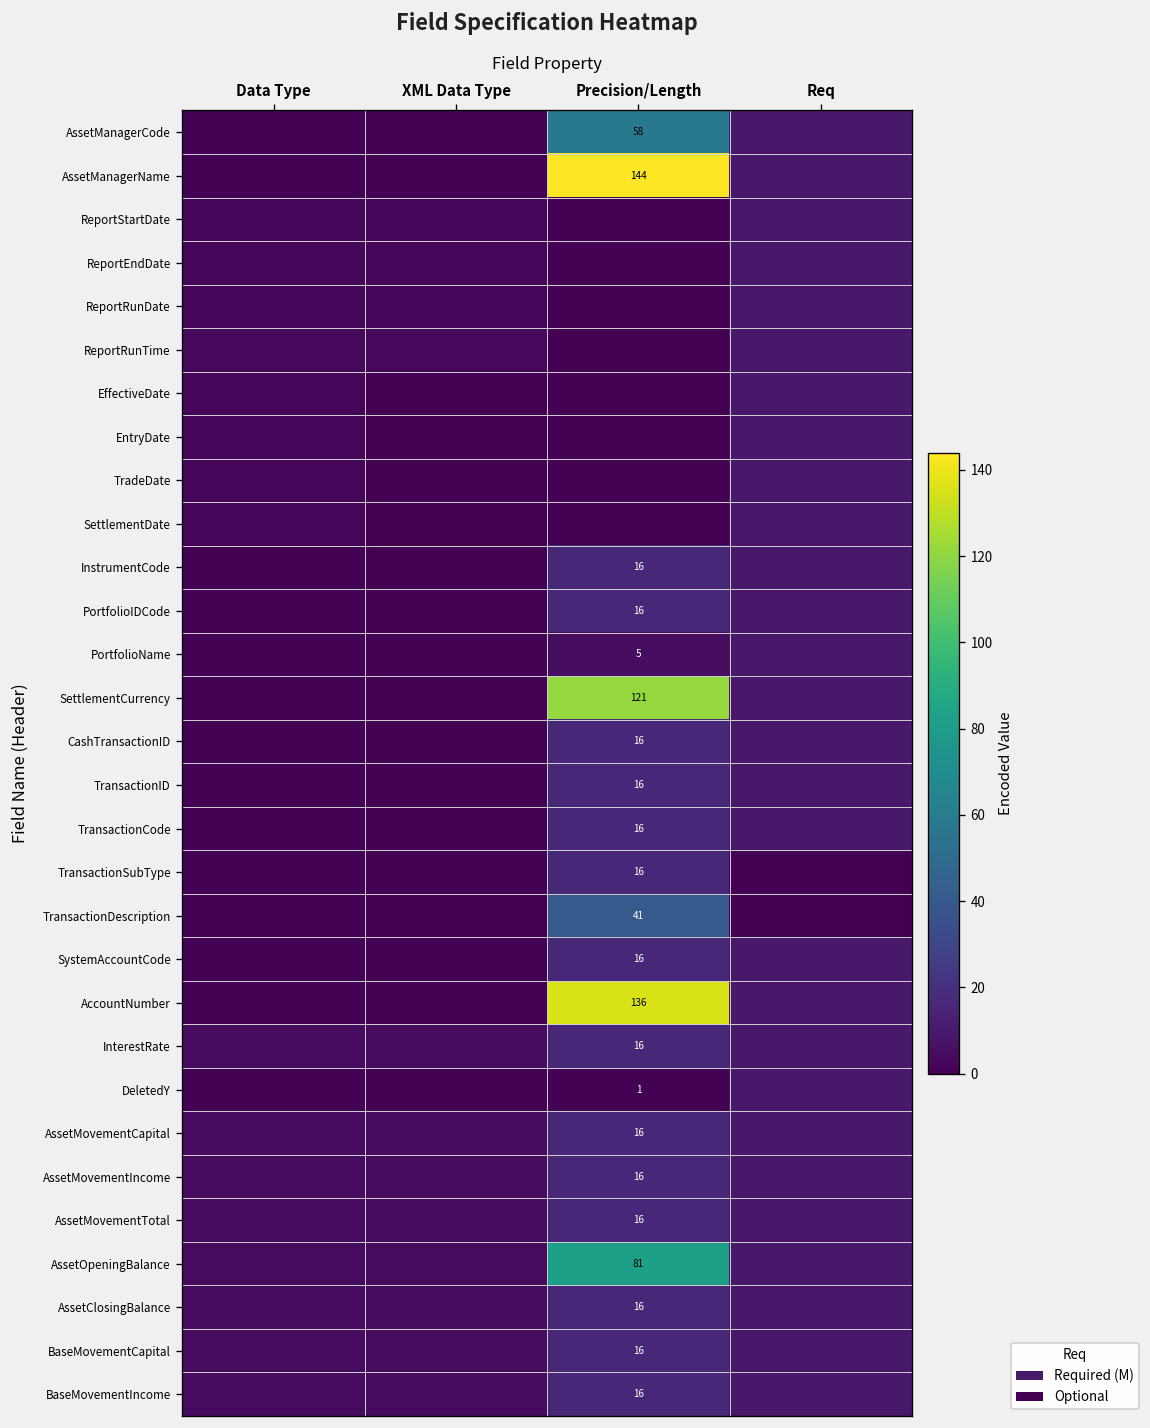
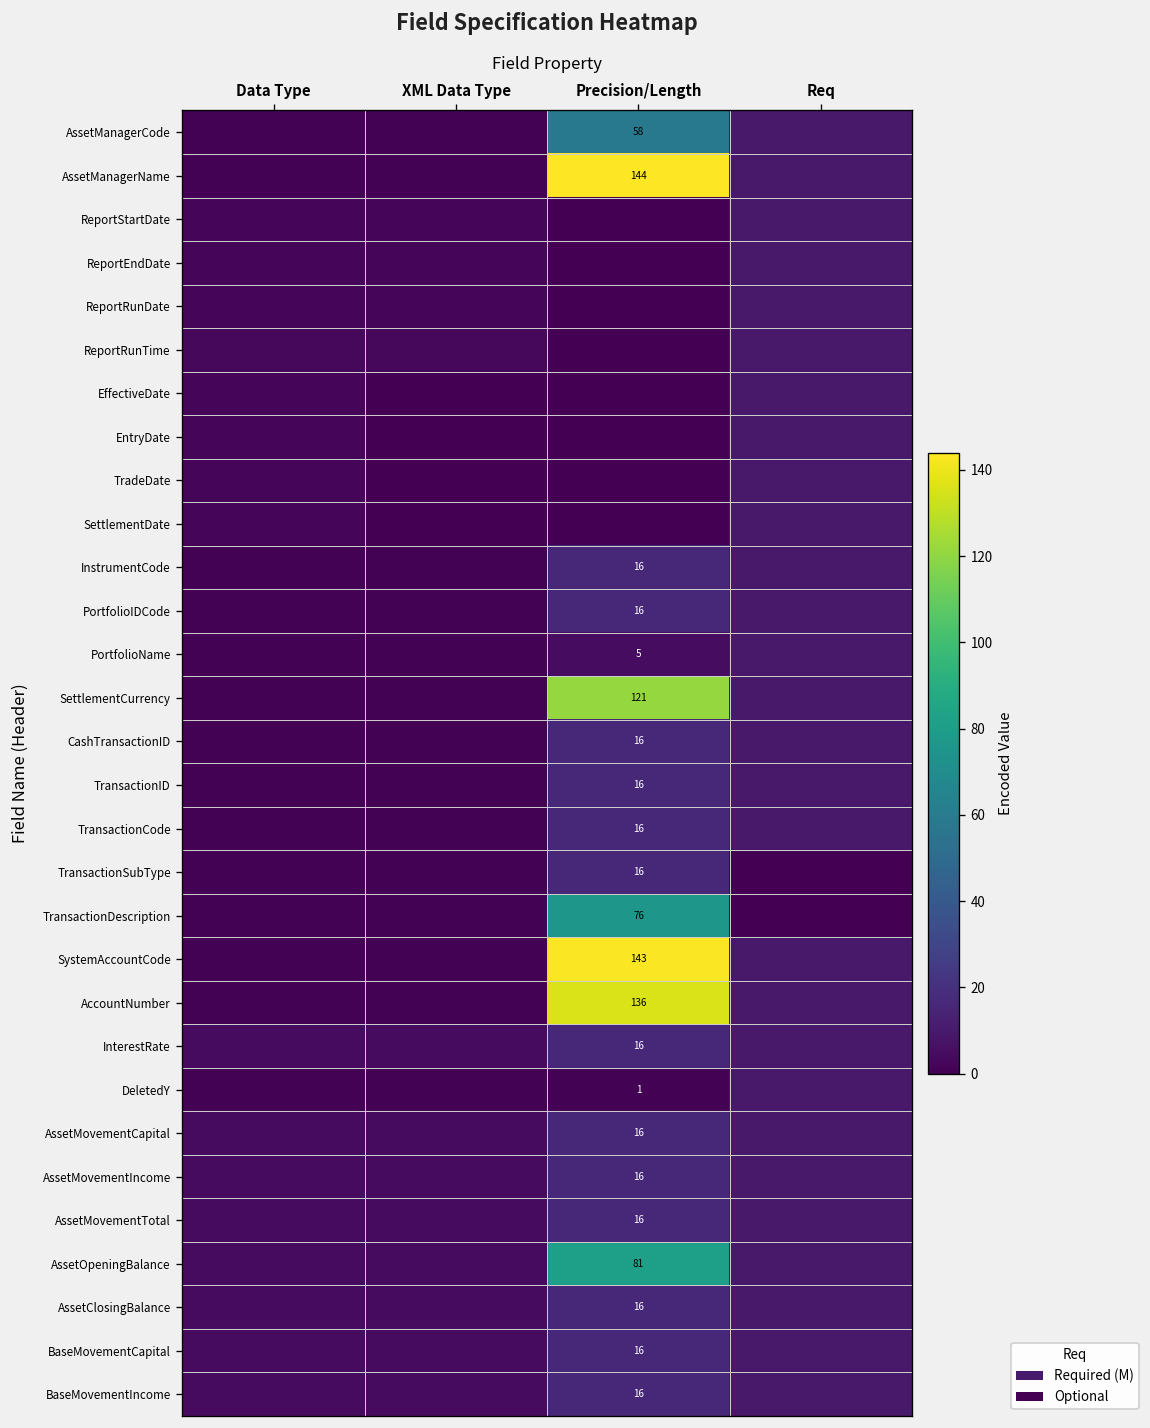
  {
    "AssetManagerCode": {
      "Precision/Length": 58
    },
    "AssetManagerName": {
      "Precision/Length": 144
    },
    "InstrumentCode": {
      "Precision/Length": 16
    },
    "PortfolioIDCode": {
      "Precision/Length": 16
    },
    "PortfolioName": {
      "Precision/Length": 5
    },
    "SettlementCurrency": {
      "Precision/Length": 121
    },
    "CashTransactionID": {
      "Precision/Length": 16
    },
    "TransactionID": {
      "Precision/Length": 16
    },
    "TransactionCode": {
      "Precision/Length": 16
    },
    "TransactionSubType": {
      "Precision/Length": 16
    },
    "TransactionDescription": {
-     "Precision/Length": 41
+     "Precision/Length": 76
    },
    "SystemAccountCode": {
-     "Precision/Length": 16
+     "Precision/Length": 143
    },
    "AccountNumber": {
      "Precision/Length": 136
    },
    "InterestRate": {
      "Precision/Length": 16
    },
    "DeletedY": {
      "Precision/Length": 1
    },
    "AssetMovementCapital": {
      "Precision/Length": 16
    },
    "AssetMovementIncome": {
      "Precision/Length": 16
    },
    "AssetMovementTotal": {
      "Precision/Length": 16
    },
    "AssetOpeningBalance": {
      "Precision/Length": 81
    },
    "AssetClosingBalance": {
      "Precision/Length": 16
    },
    "BaseMovementCapital": {
      "Precision/Length": 16
    },
    "BaseMovementIncome": {
      "Precision/Length": 16
    }
  }
